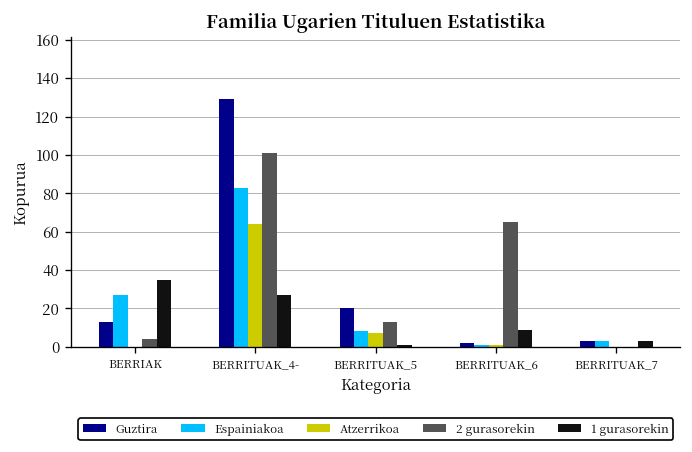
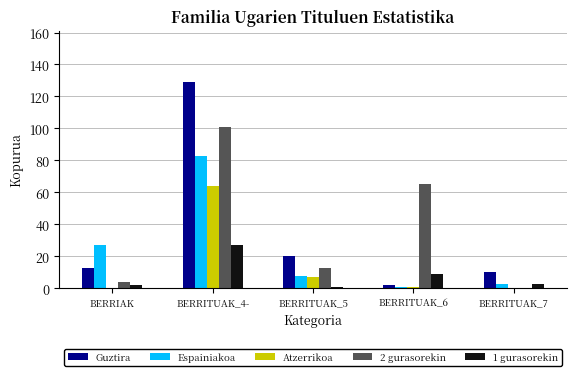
  {
    "Guztira": {
      "BERRIAK": 13,
      "BERRITUAK_4-": 129,
      "BERRITUAK_5": 20,
      "BERRITUAK_6": 2,
-     "BERRITUAK_7": 3
+     "BERRITUAK_7": 10
    },
    "Espainiakoa": {
      "BERRIAK": 27,
      "BERRITUAK_4-": 83,
      "BERRITUAK_5": 8,
      "BERRITUAK_7": 3
    },
    "Atzerrikoa": {
      "BERRIAK": 0,
      "BERRITUAK_4-": 64,
      "BERRITUAK_5": 7,
      "BERRITUAK_7": 0
    },
    "2 gurasorekin": {
      "BERRIAK": 4,
      "BERRITUAK_4-": 101,
      "BERRITUAK_5": 13,
      "BERRITUAK_6": 65,
      "BERRITUAK_7": 0
    },
    "1 gurasorekin": {
-     "BERRIAK": 35,
+     "BERRIAK": 2,
      "BERRITUAK_4-": 27,
      "BERRITUAK_6": 9,
      "BERRITUAK_7": 3
    }
  }
